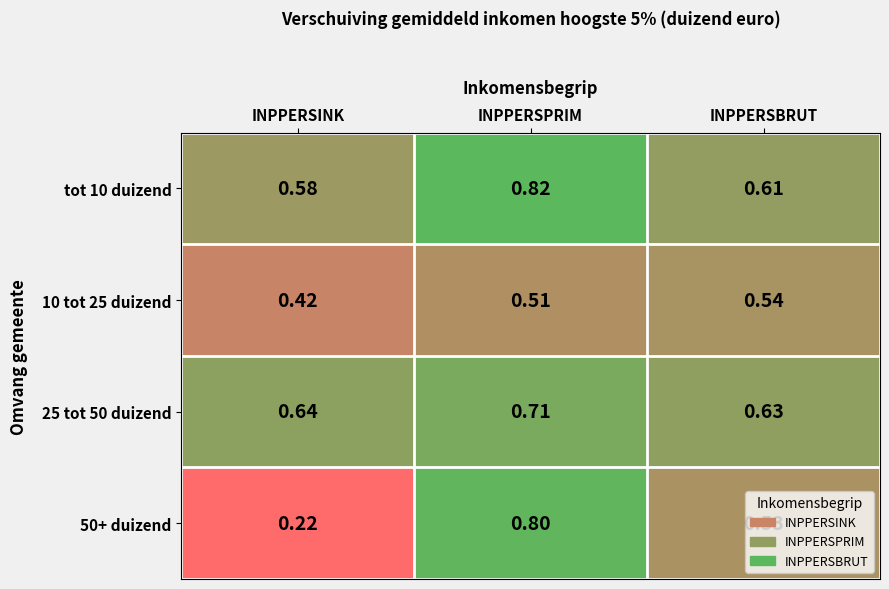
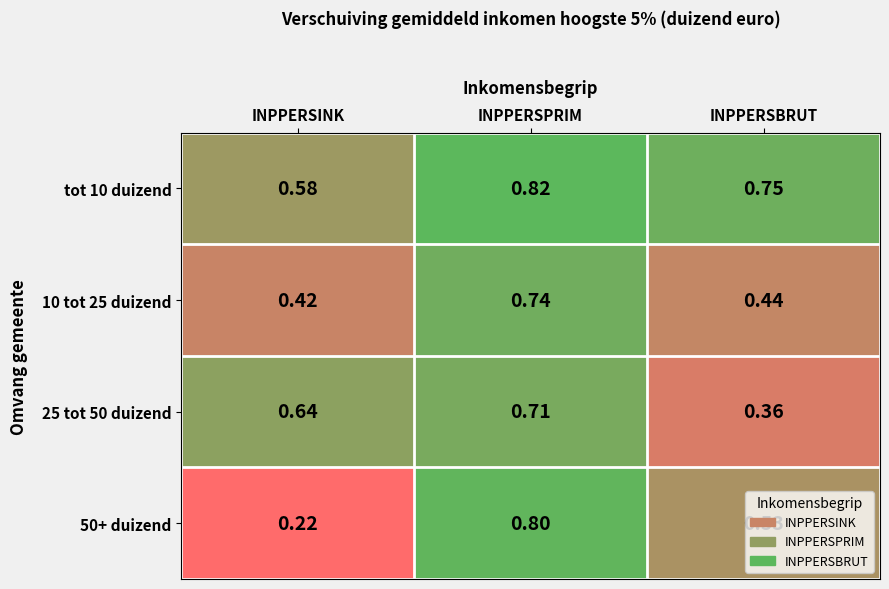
  {
    "tot 10 duizend": {
      "INPPERSINK": 0.58,
      "INPPERSPRIM": 0.82,
-     "INPPERSBRUT": 0.61
+     "INPPERSBRUT": 0.75
    },
    "10 tot 25 duizend": {
      "INPPERSINK": 0.42,
-     "INPPERSPRIM": 0.51,
-     "INPPERSBRUT": 0.54
+     "INPPERSPRIM": 0.74,
+     "INPPERSBRUT": 0.44
    },
    "25 tot 50 duizend": {
      "INPPERSINK": 0.64,
      "INPPERSPRIM": 0.71,
-     "INPPERSBRUT": 0.63
+     "INPPERSBRUT": 0.36
    },
    "50+ duizend": {
      "INPPERSINK": 0.22,
      "INPPERSPRIM": 0.80
    }
  }
